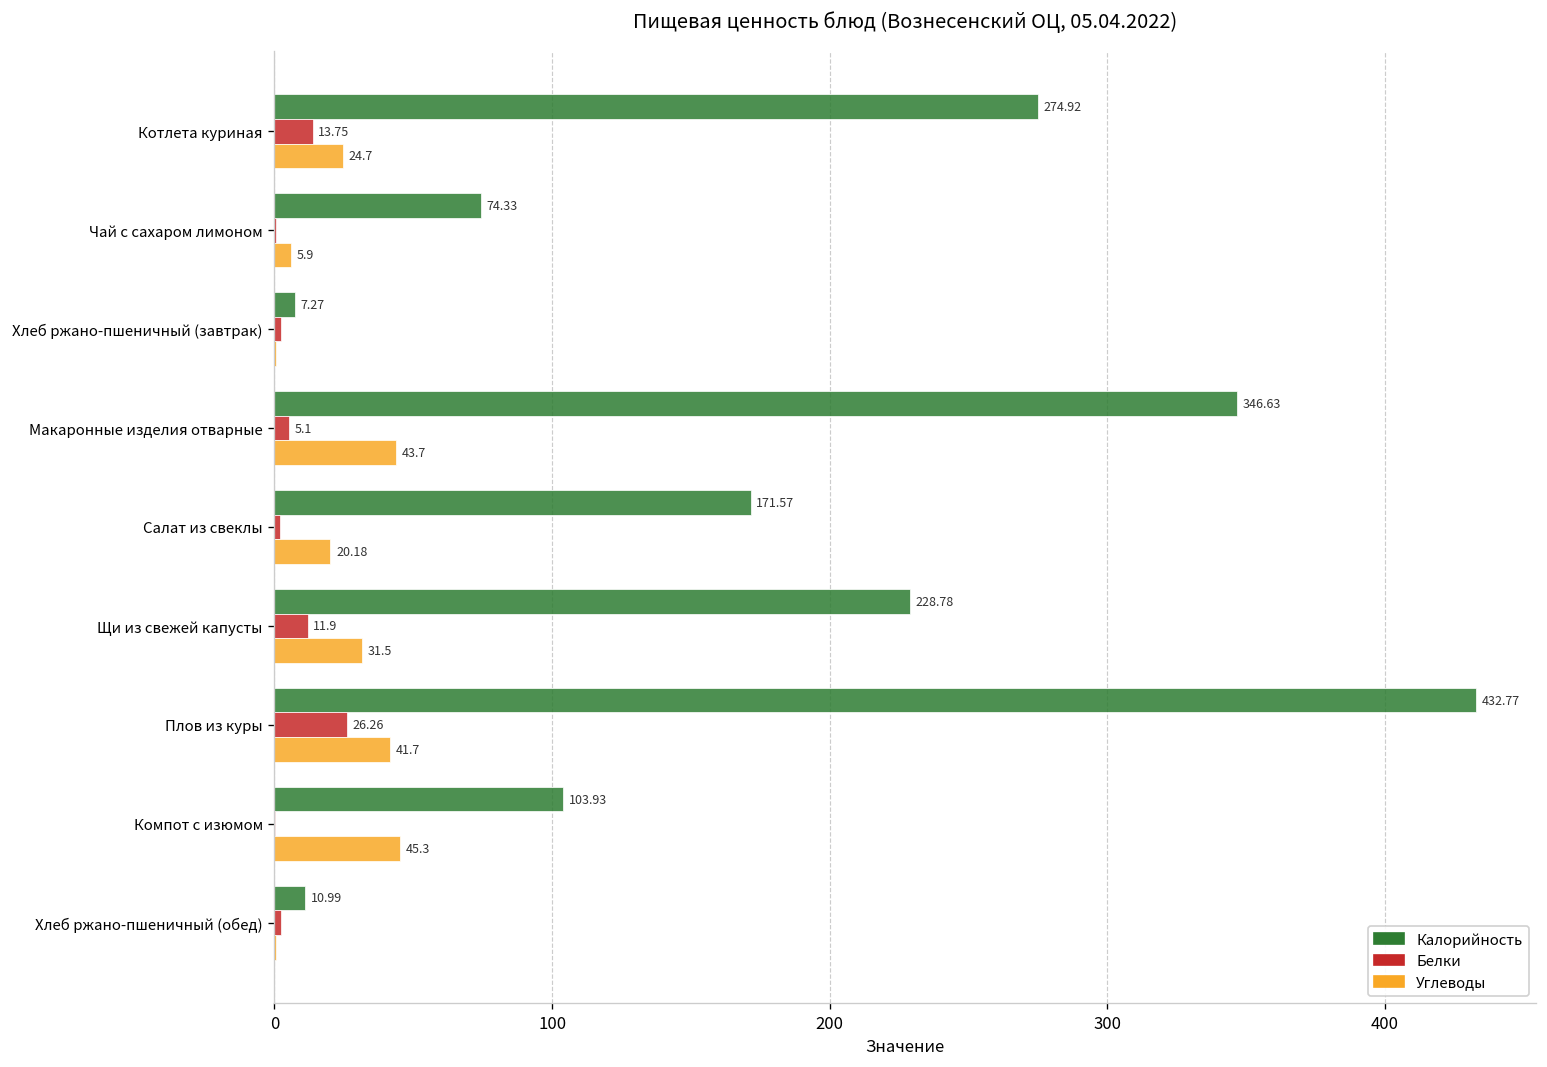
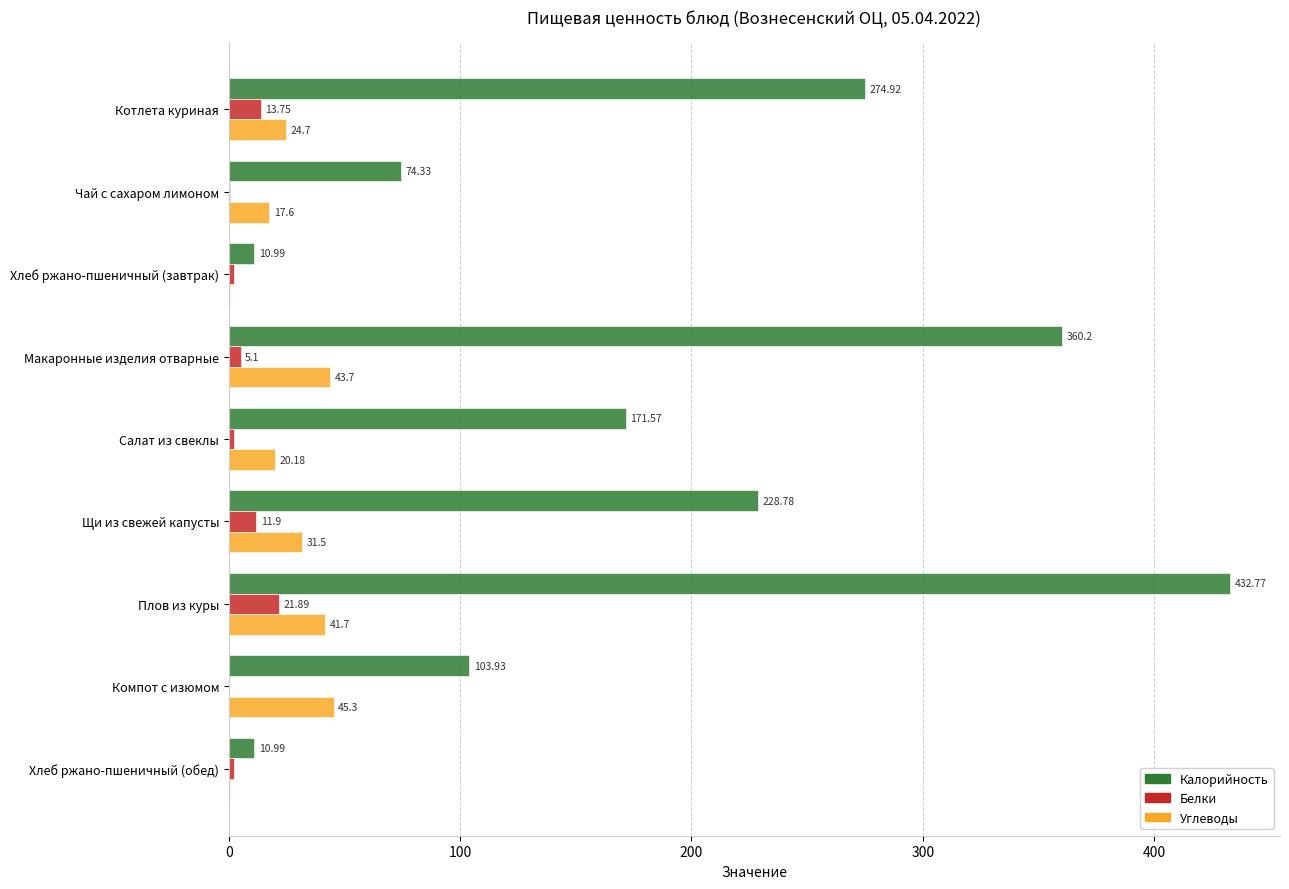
  {
    "Калорийность": {
      "Котлета куриная": 274.92,
      "Чай с сахаром лимоном": 74.33,
-     "Хлеб ржано-пшеничный (завтрак)": 7.27,
-     "Макаронные изделия отварные": 346.63,
+     "Хлеб ржано-пшеничный (завтрак)": 10.99,
+     "Макаронные изделия отварные": 360.2,
      "Салат из свеклы": 171.57,
      "Щи из свежей капусты": 228.78,
      "Плов из куры": 432.77,
      "Компот с изюмом": 103.93,
      "Хлеб ржано-пшеничный (обед)": 10.99
    },
    "Белки": {
      "Котлета куриная": 13.75,
      "Макаронные изделия отварные": 5.1,
      "Щи из свежей капусты": 11.9,
-     "Плов из куры": 26.26
+     "Плов из куры": 21.89
    },
    "Углеводы": {
      "Котлета куриная": 24.7,
-     "Чай с сахаром лимоном": 5.9,
+     "Чай с сахаром лимоном": 17.6,
      "Макаронные изделия отварные": 43.7,
      "Салат из свеклы": 20.18,
      "Щи из свежей капусты": 31.5,
      "Плов из куры": 41.7,
      "Компот с изюмом": 45.3
    }
  }
